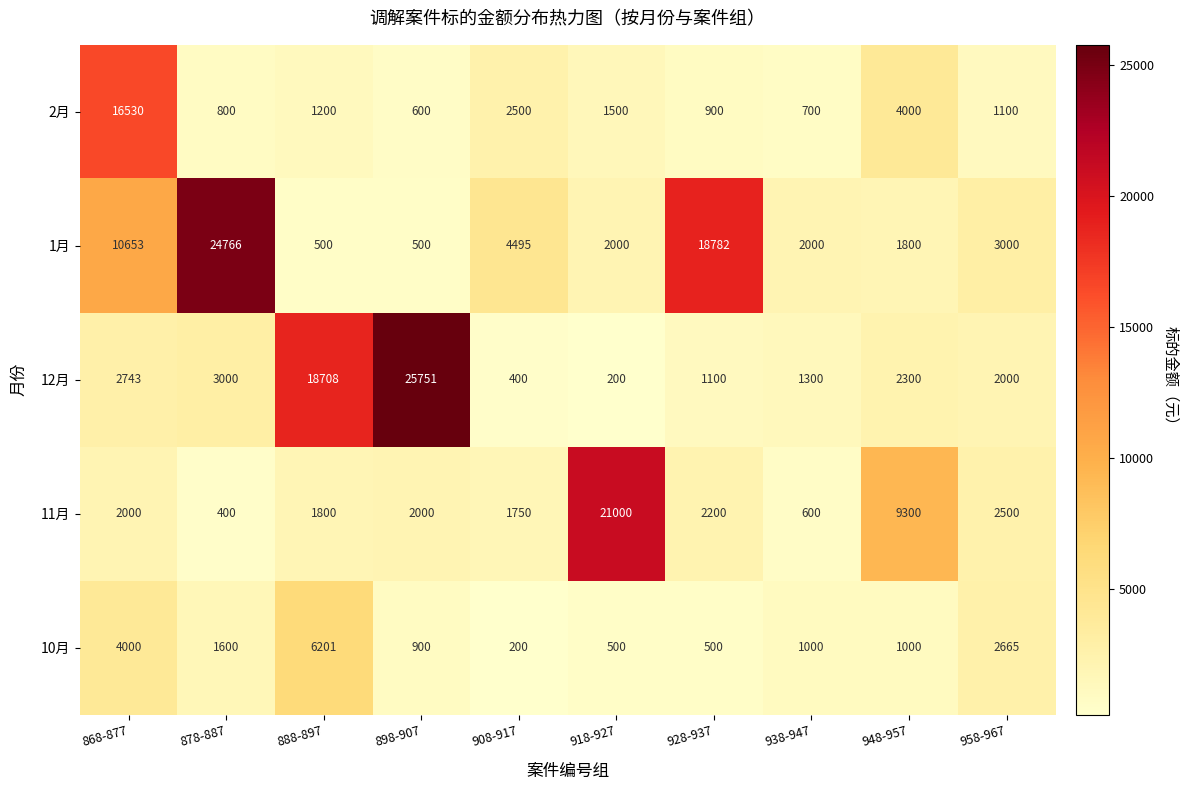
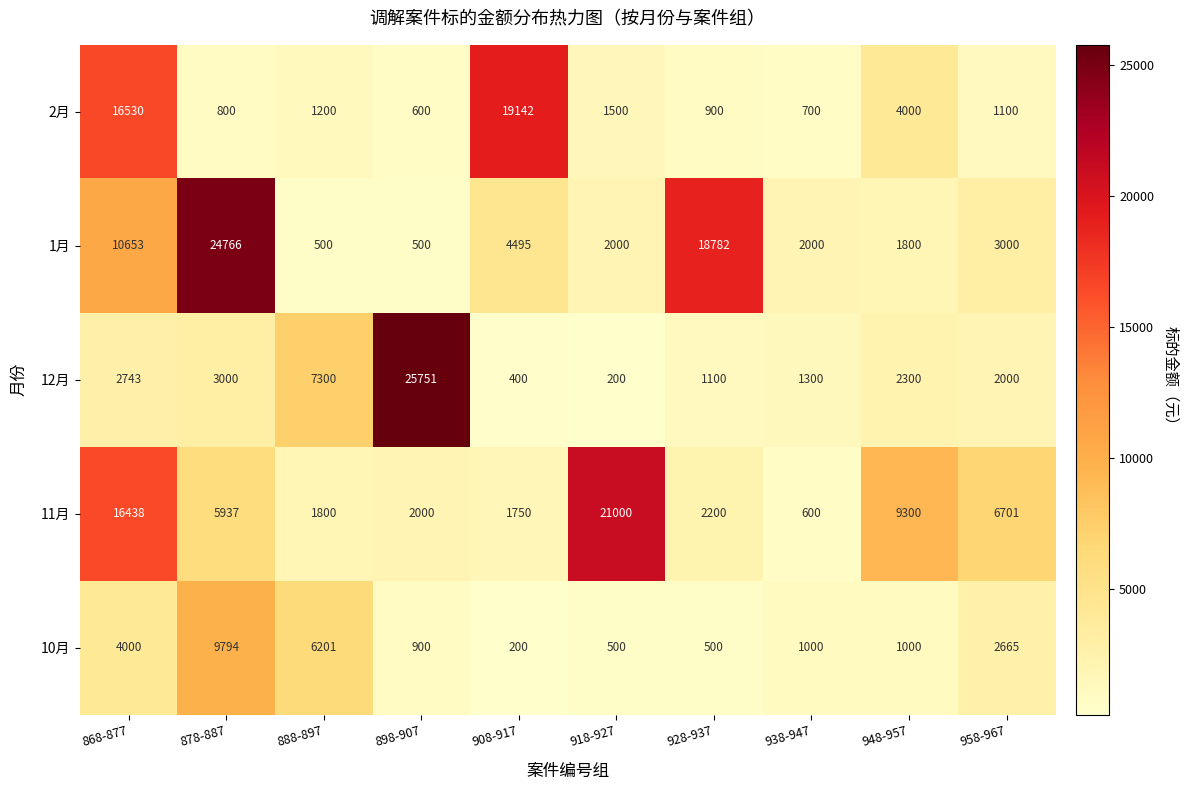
  {
    "2月": {
      "868-877": 16530,
      "878-887": 800,
      "888-897": 1200,
      "898-907": 600,
-     "908-917": 2500,
+     "908-917": 19142,
      "918-927": 1500,
      "928-937": 900,
      "938-947": 700,
      "948-957": 4000,
      "958-967": 1100
    },
    "1月": {
      "868-877": 10653,
      "878-887": 24766,
      "888-897": 500,
      "898-907": 500,
      "908-917": 4495,
      "918-927": 2000,
      "928-937": 18782,
      "938-947": 2000,
      "948-957": 1800,
      "958-967": 3000
    },
    "12月": {
      "868-877": 2743,
      "878-887": 3000,
-     "888-897": 18708,
+     "888-897": 7300,
      "898-907": 25751,
      "908-917": 400,
      "918-927": 200,
      "928-937": 1100,
      "938-947": 1300,
      "948-957": 2300,
      "958-967": 2000
    },
    "11月": {
-     "868-877": 2000,
-     "878-887": 400,
+     "868-877": 16438,
+     "878-887": 5937,
      "888-897": 1800,
      "898-907": 2000,
      "908-917": 1750,
      "918-927": 21000,
      "928-937": 2200,
      "938-947": 600,
      "948-957": 9300,
-     "958-967": 2500
+     "958-967": 6701
    },
    "10月": {
      "868-877": 4000,
-     "878-887": 1600,
+     "878-887": 9794,
      "888-897": 6201,
      "898-907": 900,
      "908-917": 200,
      "918-927": 500,
      "928-937": 500,
      "938-947": 1000,
      "948-957": 1000,
      "958-967": 2665
    }
  }
